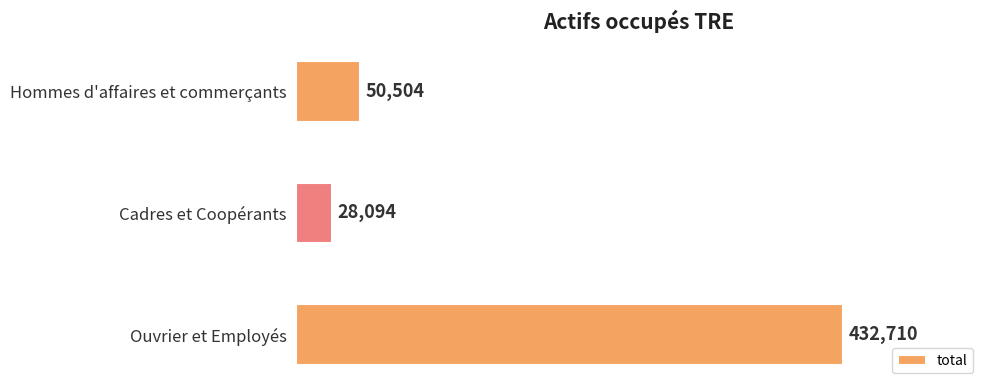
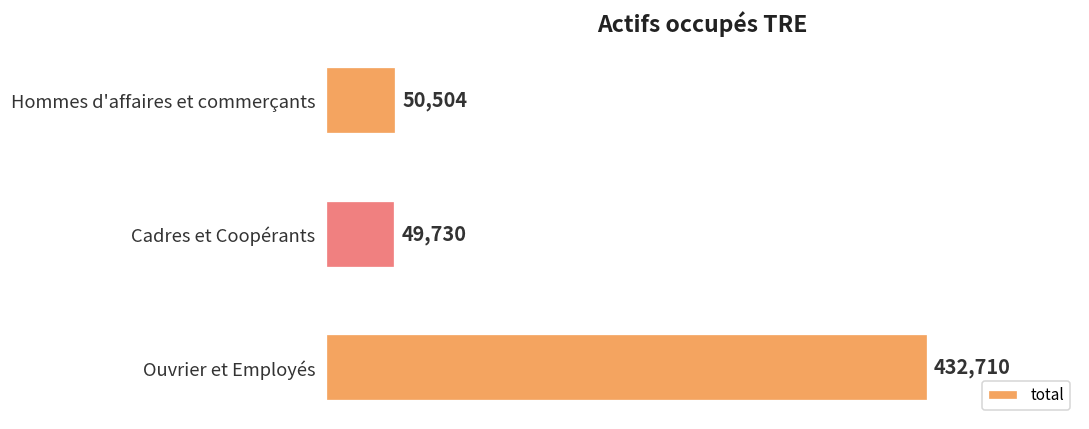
  {
    "Hommes d'affaires et commerçants": "50,504",
-   "Cadres et Coopérants": "28,094",
+   "Cadres et Coopérants": "49,730",
    "Ouvrier et Employés": "432,710"
  }
